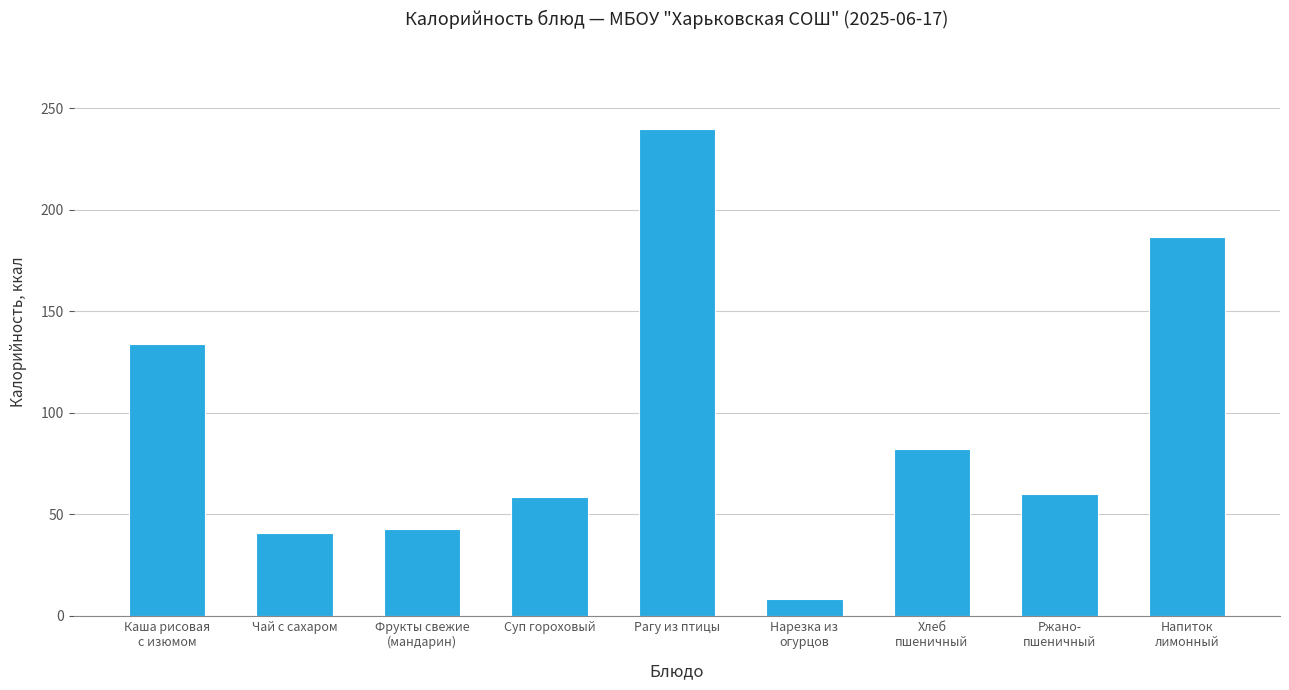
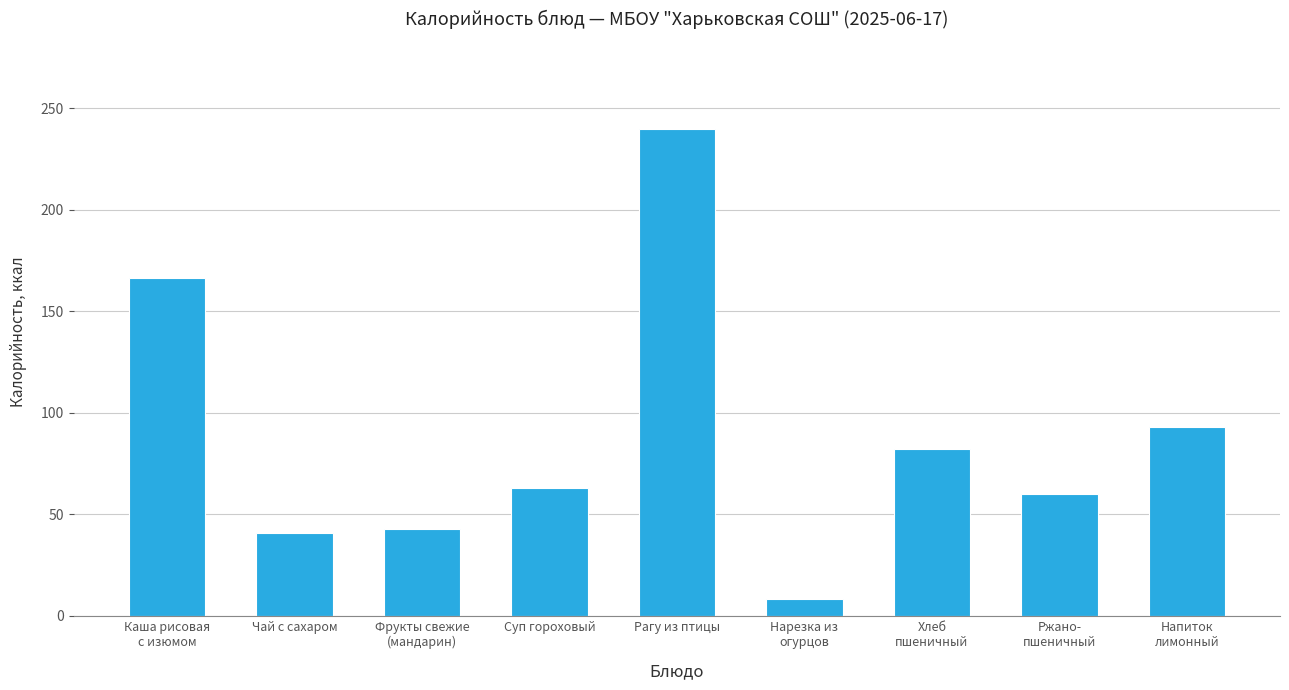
  {
-   "Каша рисовая с изюмом": 134,
+   "Каша рисовая с изюмом": 167,
    "Чай с сахаром": 41,
    "Фрукты свежие (мандарин)": 43,
-   "Суп гороховый": 58,
+   "Суп гороховый": 63,
    "Рагу из птицы": 240,
    "Нарезка из огурцов": 8,
    "Хлеб пшеничный": 82,
    "Ржано- пшеничный": 60,
-   "Напиток лимонный": 186
+   "Напиток лимонный": 93
  }
